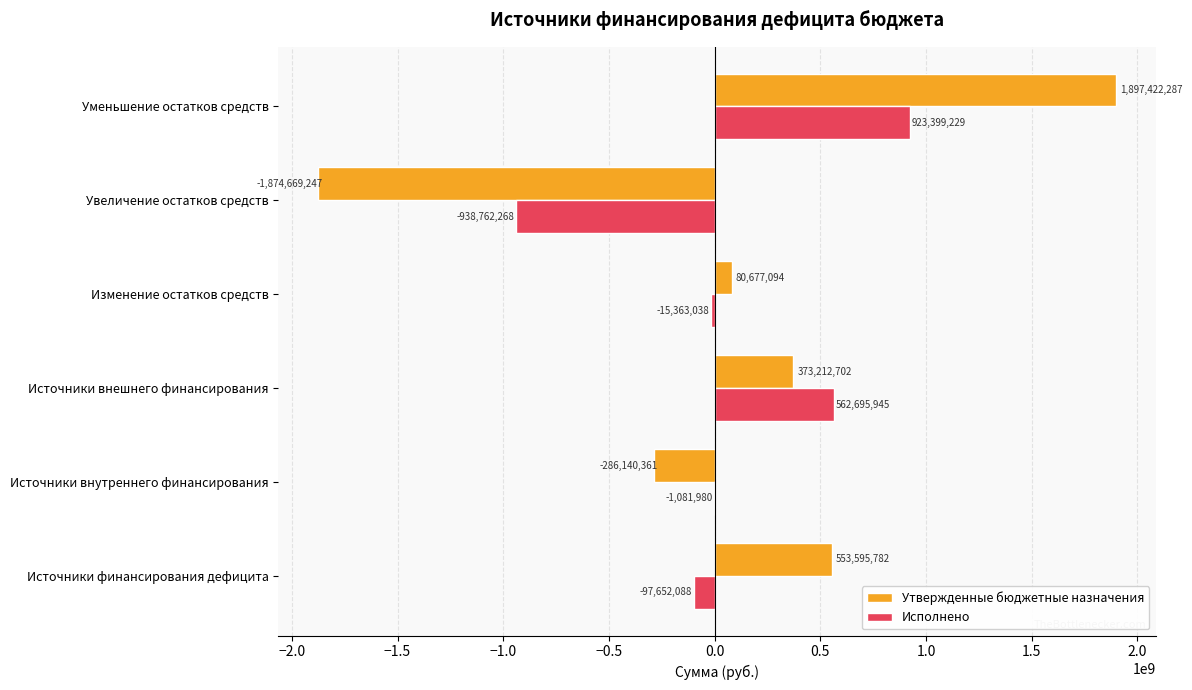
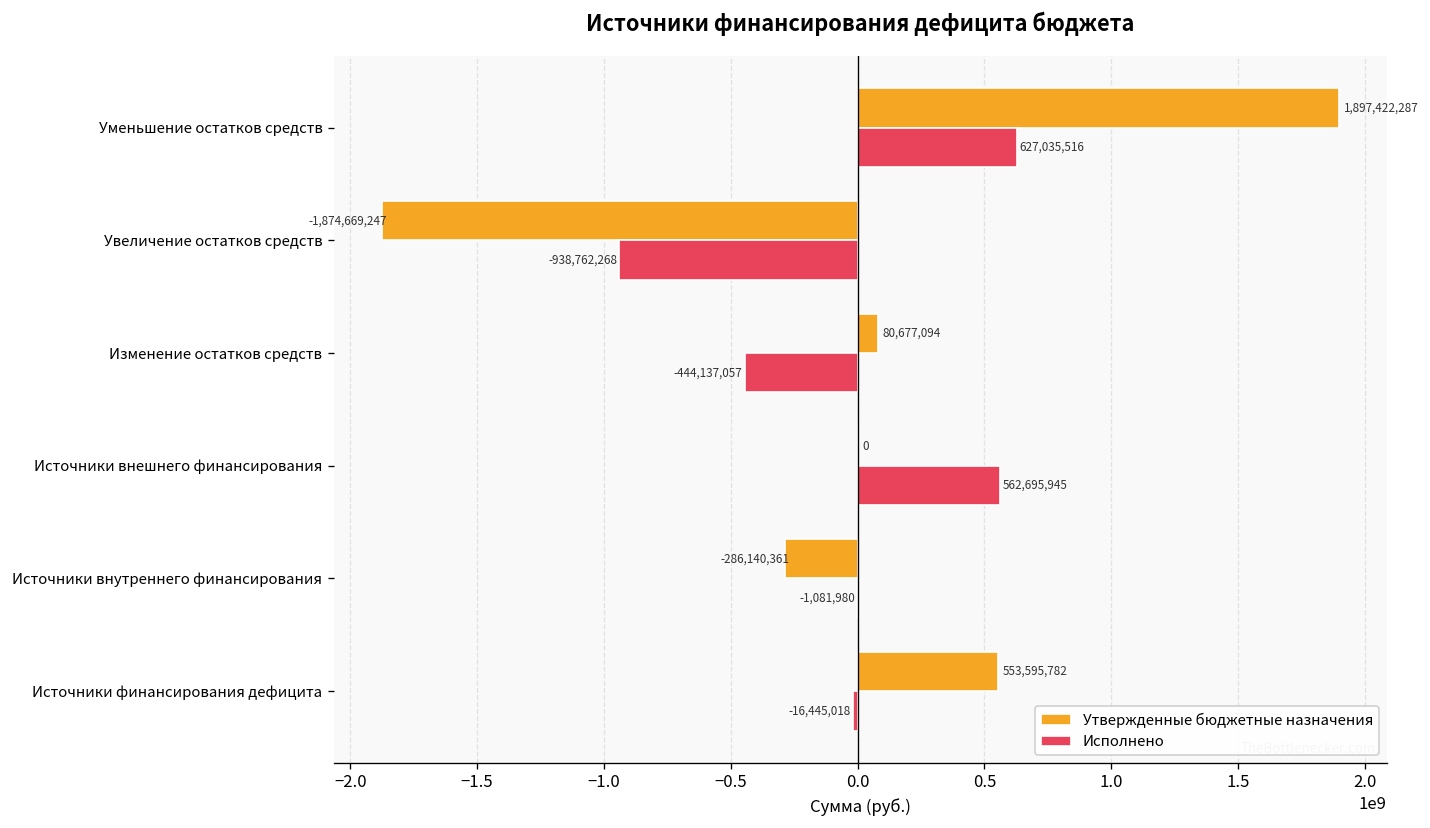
  {
    "Утвержденные бюджетные назначения": {
      "Уменьшение остатков средств": "1,897,422,287",
      "Увеличение остатков средств": "-1,874,669,247",
      "Изменение остатков средств": "80,677,094",
-     "Источники внешнего финансирования": "373,212,702",
+     "Источники внешнего финансирования": "0",
      "Источники внутреннего финансирования": "-286,140,361",
      "Источники финансирования дефицита": "553,595,782"
    },
    "Исполнено": {
-     "Уменьшение остатков средств": "923,399,229",
+     "Уменьшение остатков средств": "627,035,516",
      "Увеличение остатков средств": "-938,762,268",
-     "Изменение остатков средств": "-15,363,038",
+     "Изменение остатков средств": "-444,137,057",
      "Источники внешнего финансирования": "562,695,945",
      "Источники внутреннего финансирования": "-1,081,980",
-     "Источники финансирования дефицита": "-97,652,088"
+     "Источники финансирования дефицита": "-16,445,018"
    }
  }
